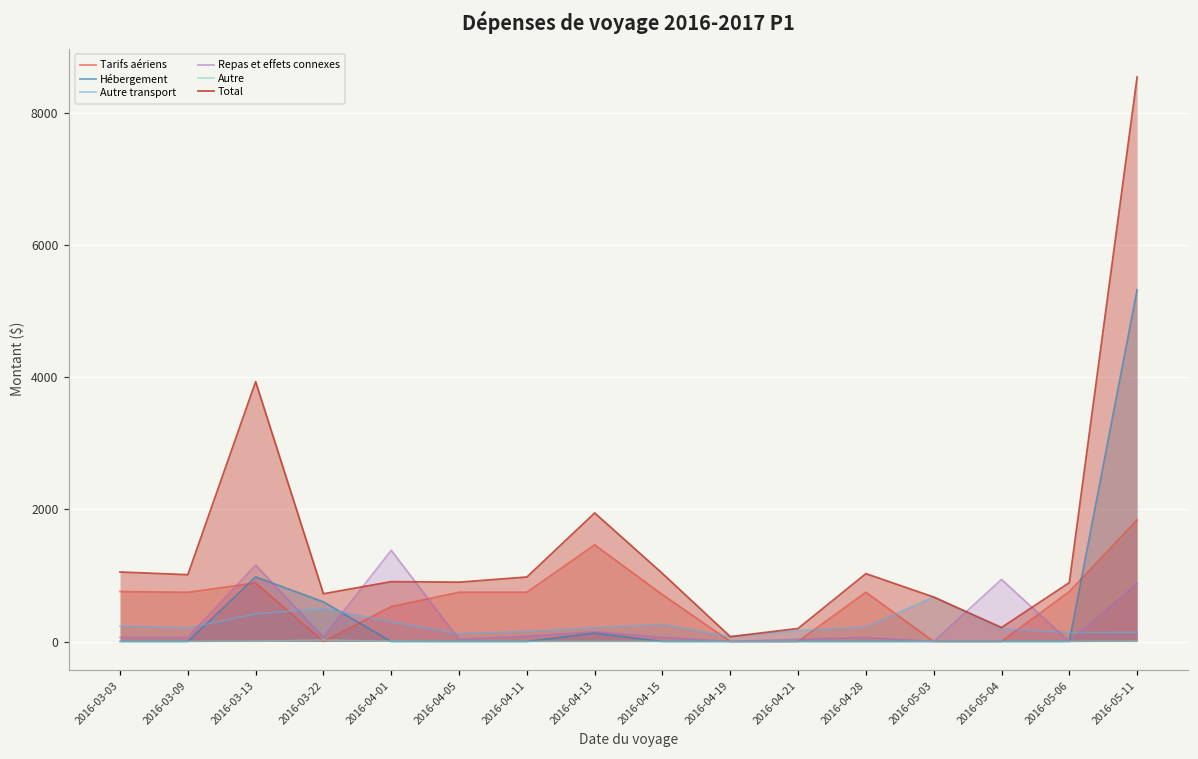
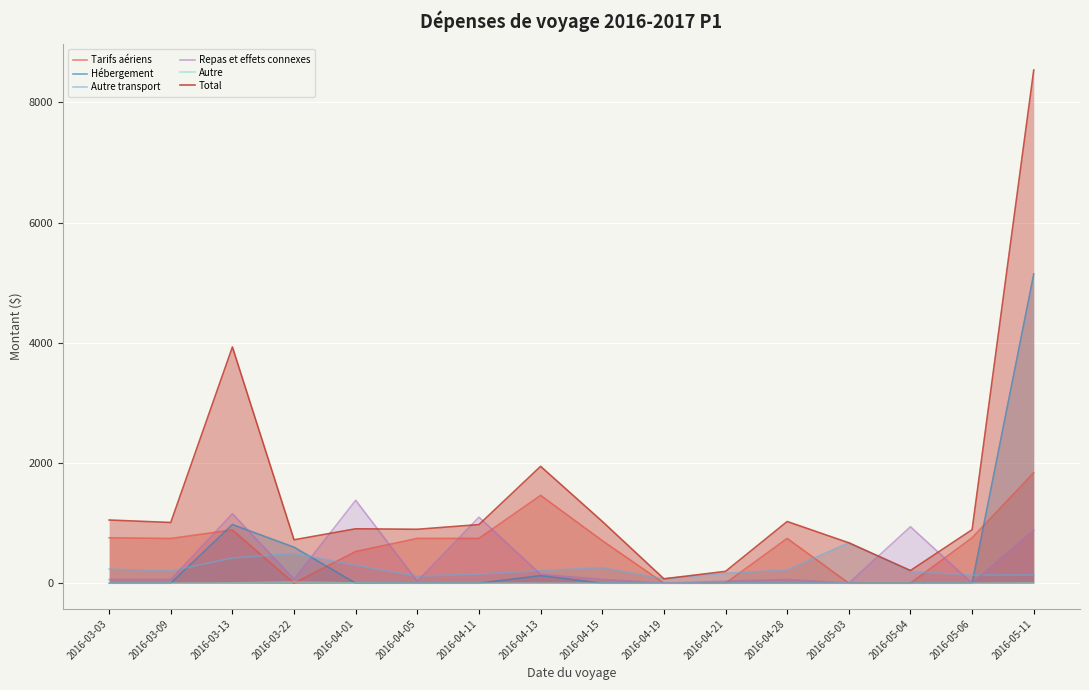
  {
    "Hébergement": {
      "2016-03-13": 1000,
      "2016-03-22": 600,
-     "2016-05-11": 5300
+     "2016-05-11": 5100
    },
    "Repas et effets connexes": {
      "2016-03-03": 100,
      "2016-03-09": 100,
      "2016-03-13": 1200,
      "2016-03-22": 100,
      "2016-04-01": 1400,
-     "2016-04-11": 100,
+     "2016-04-11": 1100,
      "2016-04-15": 100,
      "2016-04-28": 100,
      "2016-05-04": 900,
      "2016-05-11": 900
    }
  }
